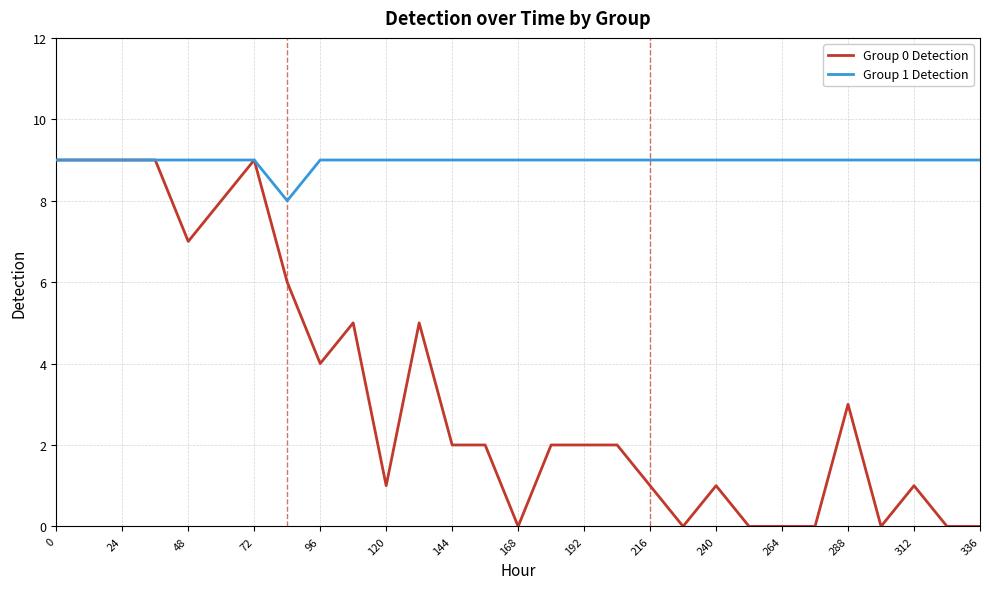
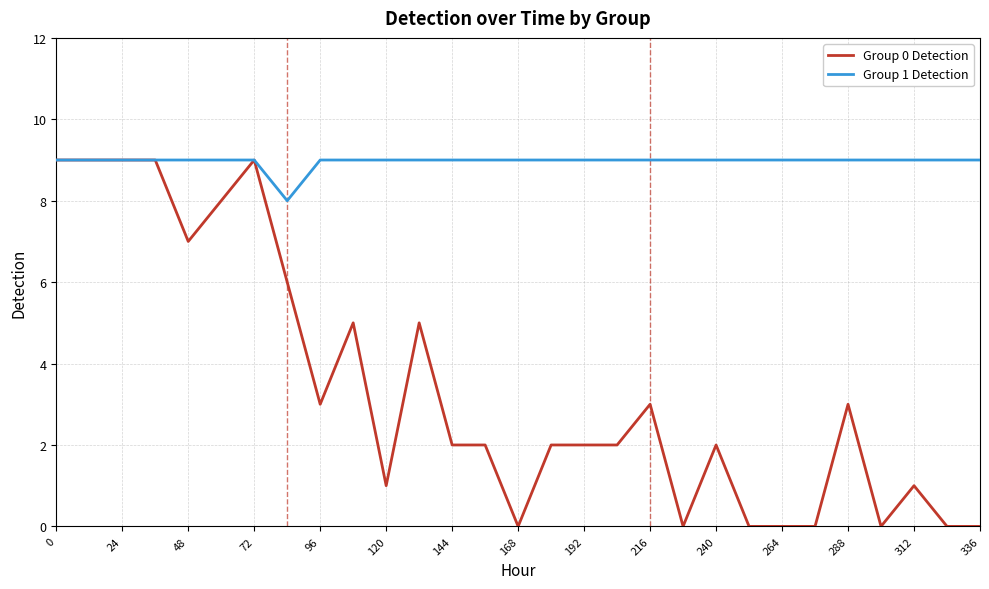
  {
    "Group 0 Detection": {
      "48": 7,
-     "96": 4,
+     "96": 3,
      "120": 1,
      "144": 2,
      "168": 0,
      "192": 2,
-     "216": 1,
-     "240": 1,
+     "216": 3,
+     "240": 2,
      "264": 0,
      "288": 3,
      "312": 1,
      "336": 0
    },
    "Group 1 Detection": {
      "48": 9,
      "96": 9,
      "120": 9,
      "144": 9,
      "168": 9,
      "192": 9,
      "216": 9,
      "240": 9,
      "264": 9,
      "288": 9,
      "312": 9,
      "336": 9
    }
  }
